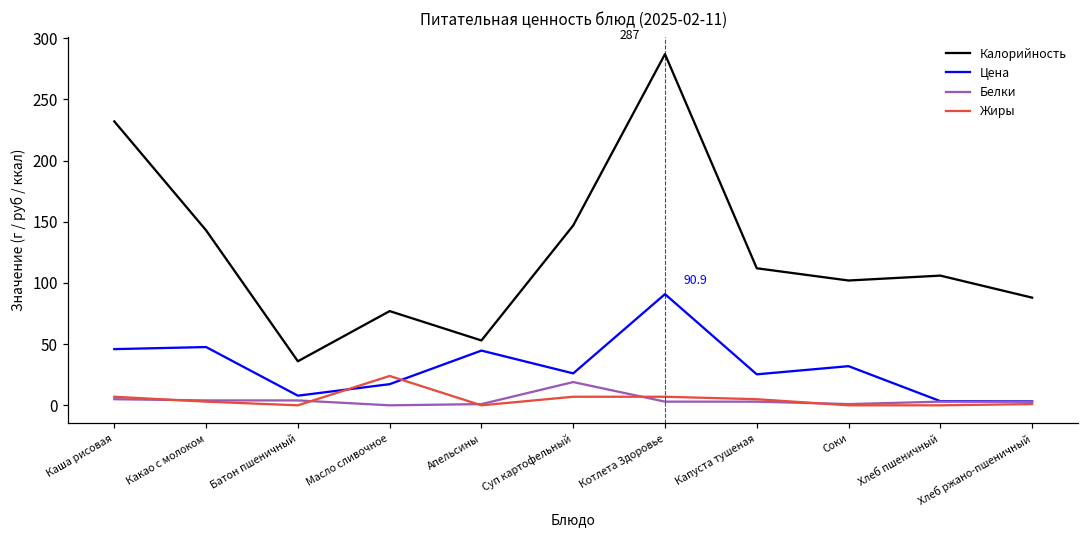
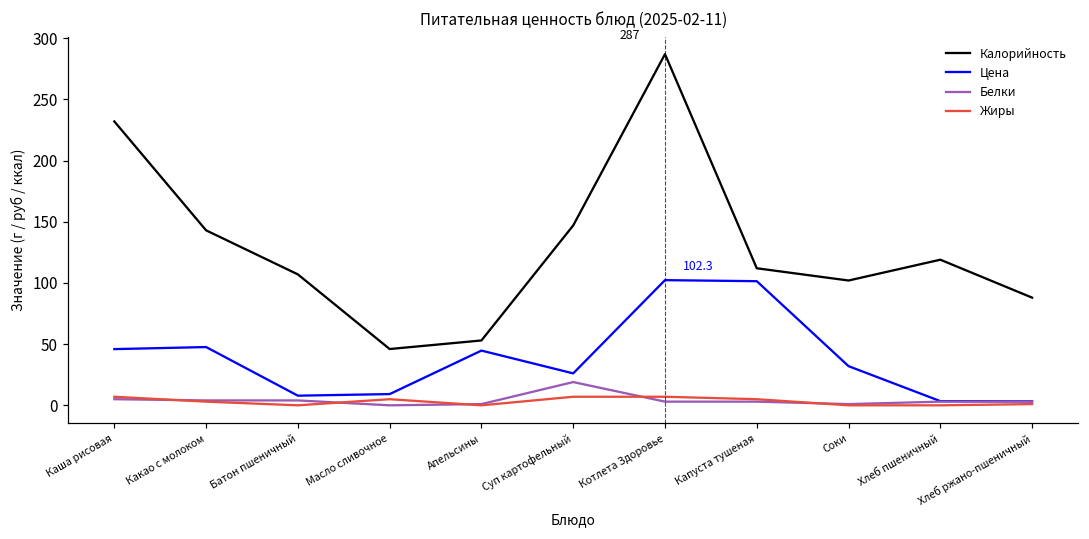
  {
    "Калорийность": {
      "Каша рисовая": 232,
      "Какао с молоком": 143,
-     "Батон пшеничный": 36,
-     "Масло сливочное": 77,
+     "Батон пшеничный": 107,
+     "Масло сливочное": 46,
      "Апельсины": 53,
      "Суп картофельный": 147,
      "Капуста тушеная": 112,
      "Соки": 102,
-     "Хлеб пшеничный": 106,
+     "Хлеб пшеничный": 119,
      "Хлеб ржано-пшеничный": 88
    },
    "Цена": {
-     "Масло сливочное": 17,
-     "Котлета Здоровье": 90.9,
-     "Капуста тушеная": 25
+     "Масло сливочное": 9,
+     "Котлета Здоровье": 102.3,
+     "Капуста тушеная": 101
    },
    "Белки": {
      "Батон пшеничный": 4,
      "Масло сливочное": 0,
      "Суп картофельный": 19,
      "Котлета Здоровье": 3
    },
    "Жиры": {
      "Батон пшеничный": 0,
-     "Масло сливочное": 24,
+     "Масло сливочное": 5,
      "Суп картофельный": 7,
      "Котлета Здоровье": 7,
      "Хлеб пшеничный": 0
    }
  }
